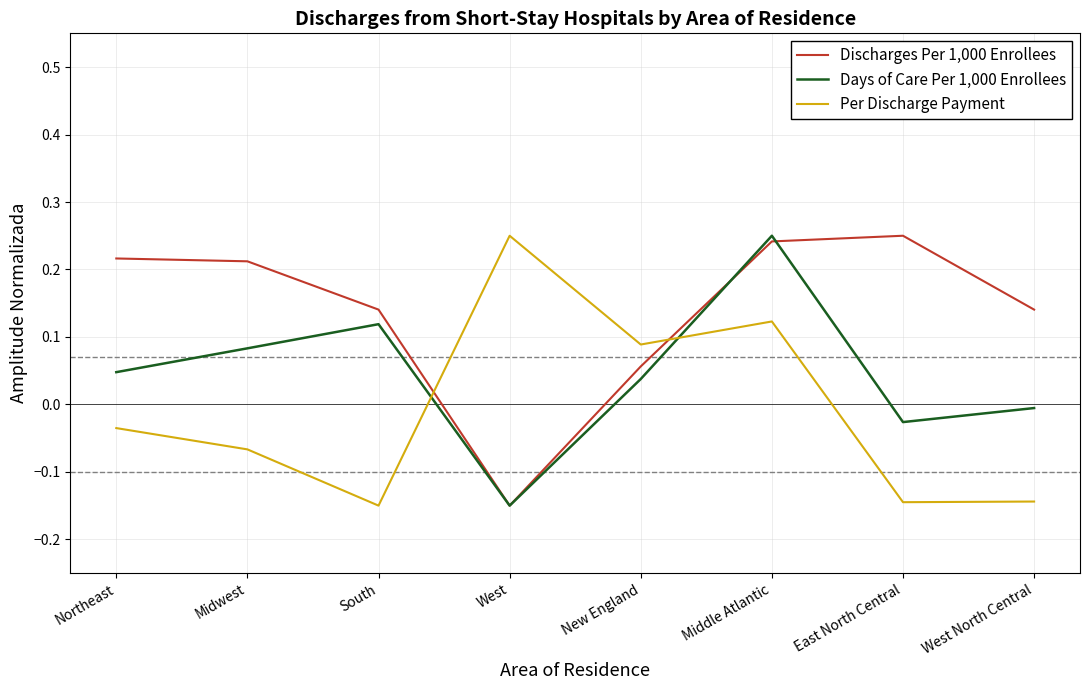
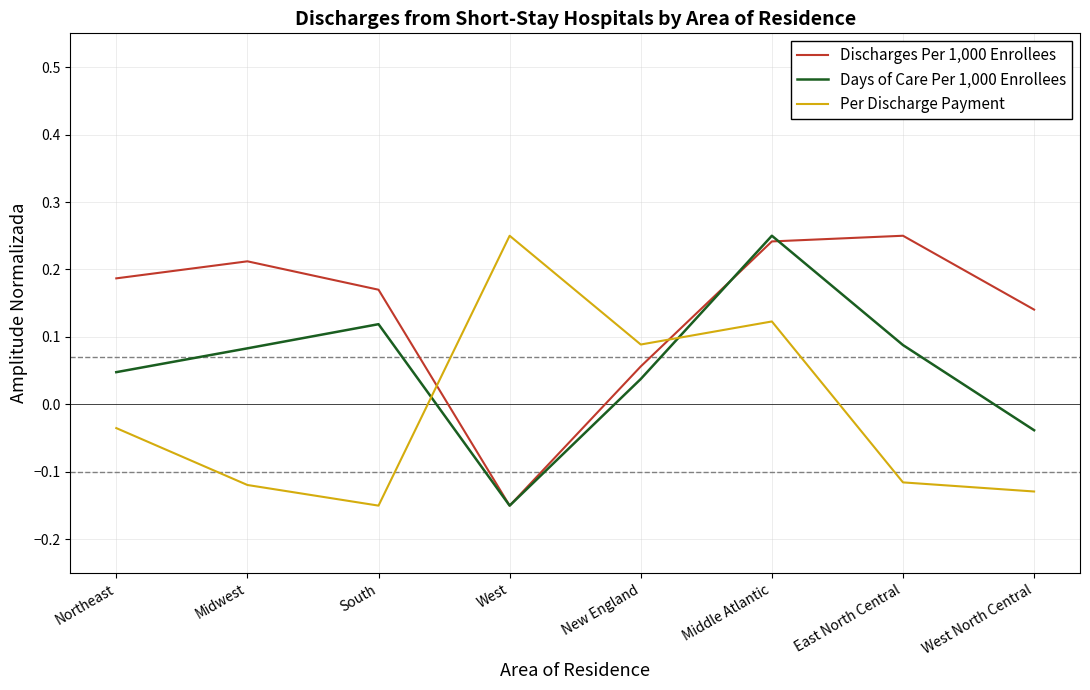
  {
    "Discharges Per 1,000 Enrollees": {
-     "Northeast": 0.22,
+     "Northeast": 0.19,
      "Midwest": 0.21,
-     "South": 0.14,
+     "South": 0.17,
      "New England": 0.06,
      "Middle Atlantic": 0.24,
      "East North Central": 0.25,
      "West North Central": 0.14
    },
    "Days of Care Per 1,000 Enrollees": {
      "Northeast": 0.05,
      "Midwest": 0.08,
      "South": 0.12,
      "New England": 0.04,
      "Middle Atlantic": 0.25,
-     "East North Central": -0.03,
-     "West North Central": -0.01
+     "East North Central": 0.09,
+     "West North Central": -0.04
    },
    "Per Discharge Payment": {
      "Northeast": -0.04,
-     "Midwest": -0.07,
+     "Midwest": -0.12,
      "South": -0.15,
      "West": 0.25,
      "New England": 0.09,
      "Middle Atlantic": 0.12,
-     "East North Central": -0.14,
-     "West North Central": -0.14
+     "East North Central": -0.12,
+     "West North Central": -0.13
    }
  }
